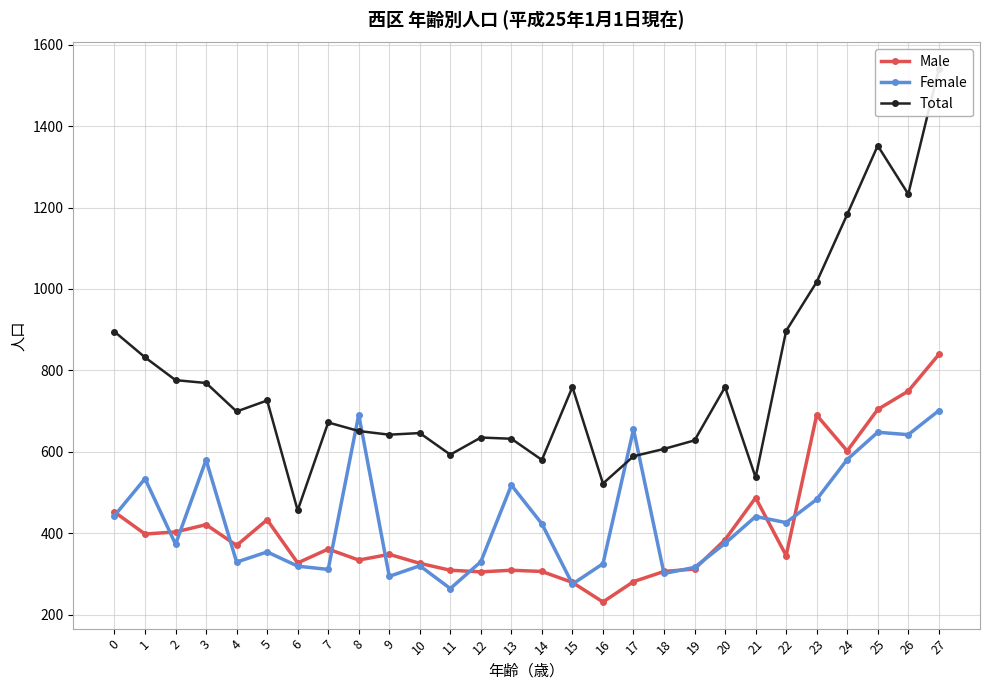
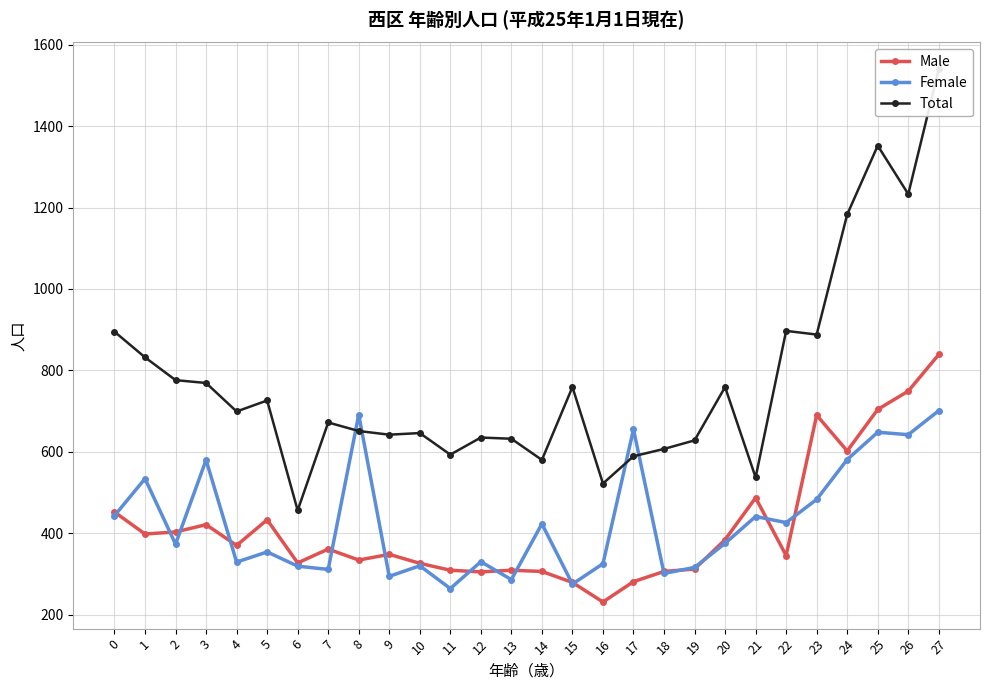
  {
    "Male": {
      "0": 450,
      "1": 400,
      "2": 400,
      "3": 420,
      "4": 370,
      "5": 430,
      "6": 330,
      "7": 360,
      "8": 330,
      "9": 350,
      "11": 310,
      "12": 310,
      "13": 310,
      "14": 310,
      "16": 230,
      "17": 280,
      "20": 380,
      "21": 490,
      "22": 350,
      "23": 690,
      "24": 600,
      "25": 700,
      "26": 750,
      "27": 840
    },
    "Female": {
      "0": 440,
      "1": 530,
      "2": 370,
      "3": 580,
      "4": 330,
      "5": 350,
      "6": 320,
      "7": 310,
      "8": 690,
      "9": 290,
      "11": 260,
      "12": 330,
-     "13": 520,
+     "13": 290,
      "14": 420,
      "16": 330,
      "17": 660,
      "20": 380,
      "21": 440,
      "22": 430,
      "23": 480,
      "24": 580,
      "25": 650,
      "26": 640,
      "27": 700
    },
    "Total": {
      "0": 900,
      "1": 830,
      "2": 780,
      "3": 770,
      "4": 700,
      "5": 730,
      "6": 460,
      "7": 670,
      "8": 650,
      "9": 640,
      "10": 650,
      "11": 590,
      "12": 640,
      "13": 630,
      "14": 580,
      "15": 760,
      "16": 520,
      "17": 590,
      "18": 610,
      "19": 630,
      "20": 760,
      "21": 540,
      "22": 900,
-     "23": 1020,
+     "23": 890,
      "24": 1180,
      "25": 1350,
      "26": 1230
    }
  }
